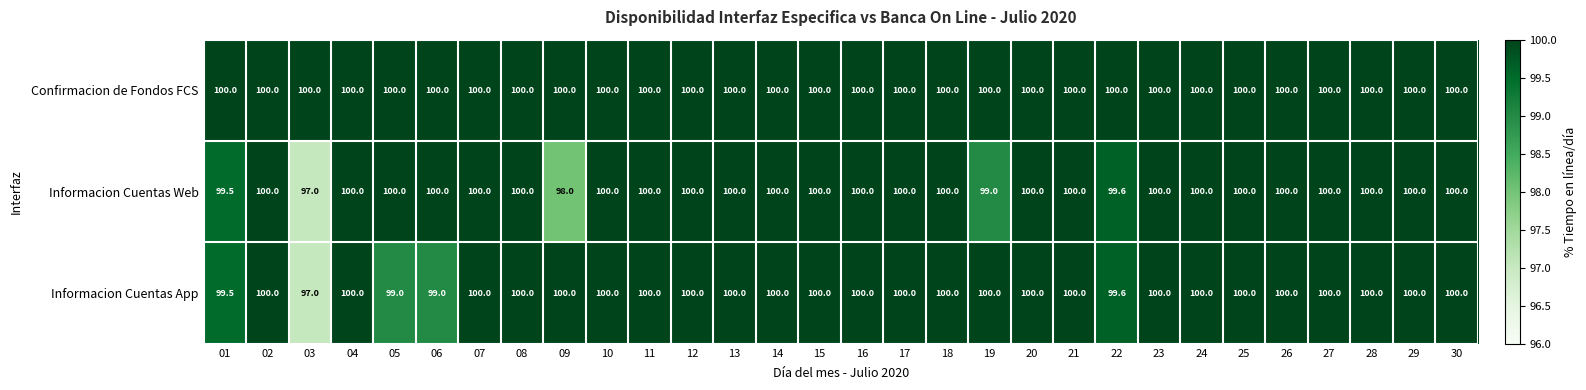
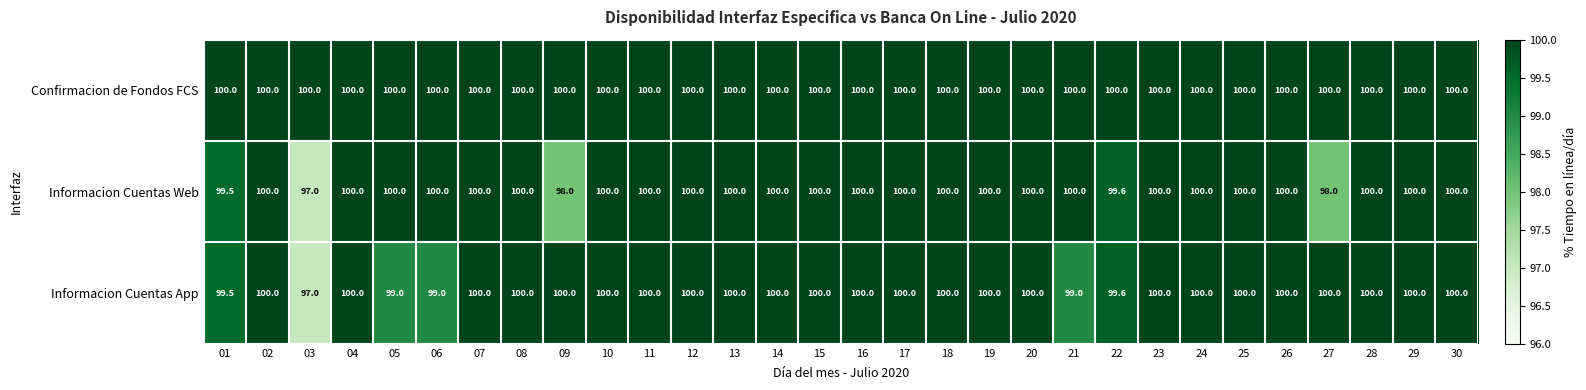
  {
    "Confirmacion de Fondos FCS": {
      "01": 100.0,
      "02": 100.0,
      "03": 100.0,
      "04": 100.0,
      "05": 100.0,
      "06": 100.0,
      "07": 100.0,
      "08": 100.0,
      "09": 100.0,
      "10": 100.0,
      "11": 100.0,
      "12": 100.0,
      "13": 100.0,
      "14": 100.0,
      "15": 100.0,
      "16": 100.0,
      "17": 100.0,
      "18": 100.0,
      "19": 100.0,
      "20": 100.0,
      "21": 100.0,
      "22": 100.0,
      "23": 100.0,
      "24": 100.0,
      "25": 100.0,
      "26": 100.0,
      "27": 100.0,
      "28": 100.0,
      "29": 100.0,
      "30": 100.0
    },
    "Informacion Cuentas Web": {
      "01": 99.5,
      "02": 100.0,
      "03": 97.0,
      "04": 100.0,
      "05": 100.0,
      "06": 100.0,
      "07": 100.0,
      "08": 100.0,
      "09": 98.0,
      "10": 100.0,
      "11": 100.0,
      "12": 100.0,
      "13": 100.0,
      "14": 100.0,
      "15": 100.0,
      "16": 100.0,
      "17": 100.0,
      "18": 100.0,
-     "19": 99.0,
+     "19": 100.0,
      "20": 100.0,
      "21": 100.0,
      "22": 99.6,
      "23": 100.0,
      "24": 100.0,
      "25": 100.0,
      "26": 100.0,
-     "27": 100.0,
+     "27": 98.0,
      "28": 100.0,
      "29": 100.0,
      "30": 100.0
    },
    "Informacion Cuentas App": {
      "01": 99.5,
      "02": 100.0,
      "03": 97.0,
      "04": 100.0,
      "05": 99.0,
      "06": 99.0,
      "07": 100.0,
      "08": 100.0,
      "09": 100.0,
      "10": 100.0,
      "11": 100.0,
      "12": 100.0,
      "13": 100.0,
      "14": 100.0,
      "15": 100.0,
      "16": 100.0,
      "17": 100.0,
      "18": 100.0,
      "19": 100.0,
      "20": 100.0,
-     "21": 100.0,
+     "21": 99.0,
      "22": 99.6,
      "23": 100.0,
      "24": 100.0,
      "25": 100.0,
      "26": 100.0,
      "27": 100.0,
      "28": 100.0,
      "29": 100.0,
      "30": 100.0
    }
  }
